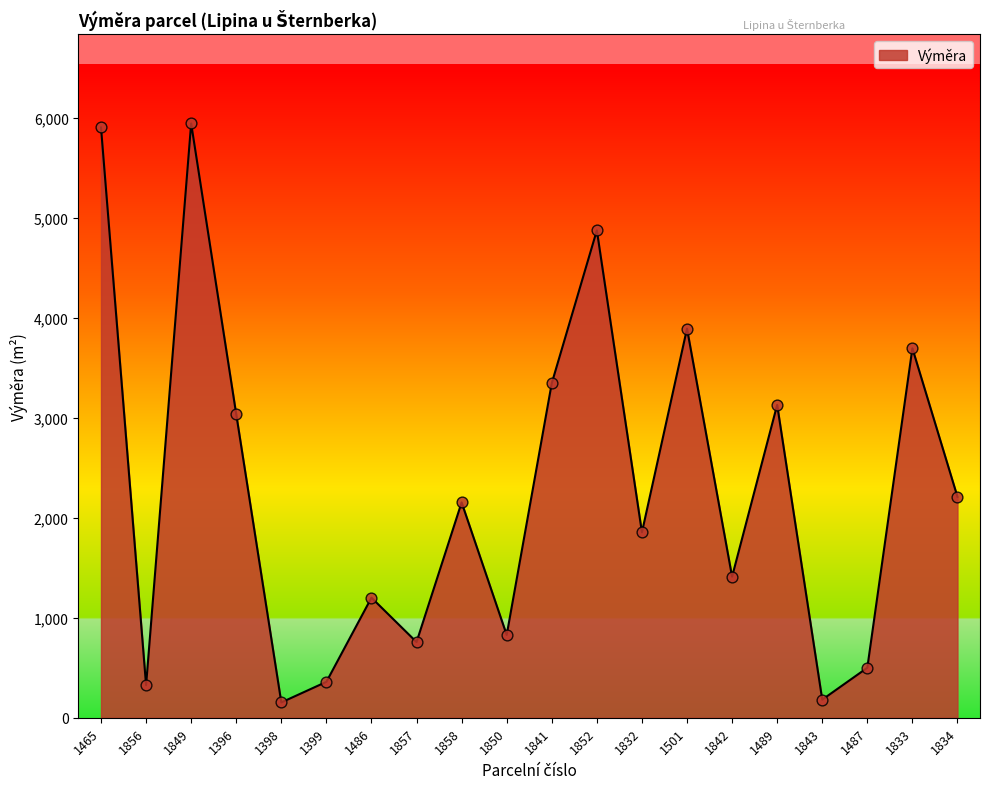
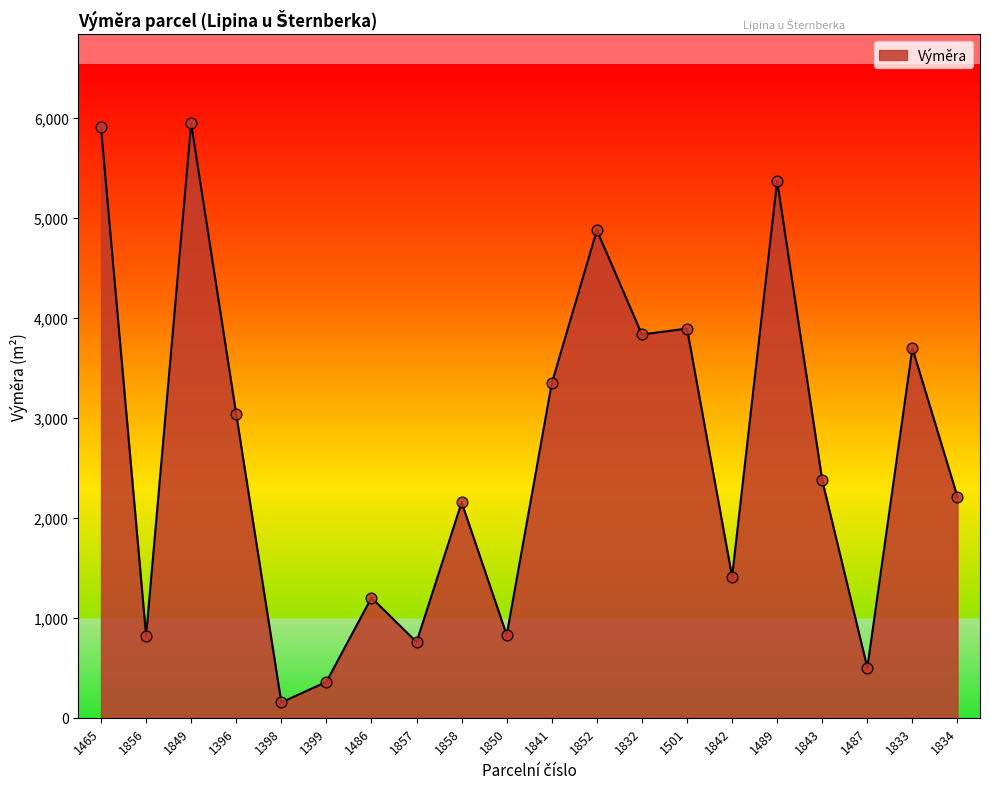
  {
    "1465": "5,900",
-   "1856": "300",
+   "1856": "800",
    "1849": "5,900",
    "1396": "3,000",
    "1398": "200",
    "1399": "400",
    "1486": "1,200",
    "1857": "800",
    "1858": "2,200",
    "1850": "800",
    "1841": "3,300",
    "1852": "4,900",
-   "1832": "1,900",
+   "1832": "3,800",
    "1501": "3,900",
    "1842": "1,400",
-   "1489": "3,100",
-   "1843": "200",
+   "1489": "5,400",
+   "1843": "2,400",
    "1487": "500",
    "1833": "3,700",
    "1834": "2,200"
  }
